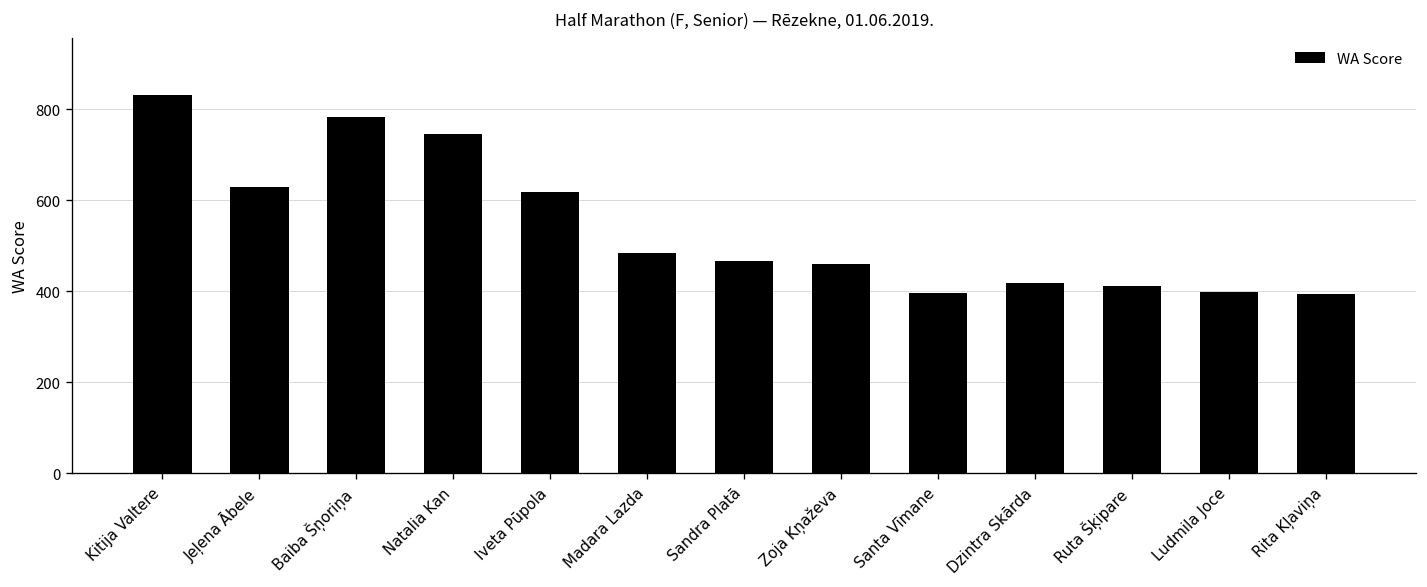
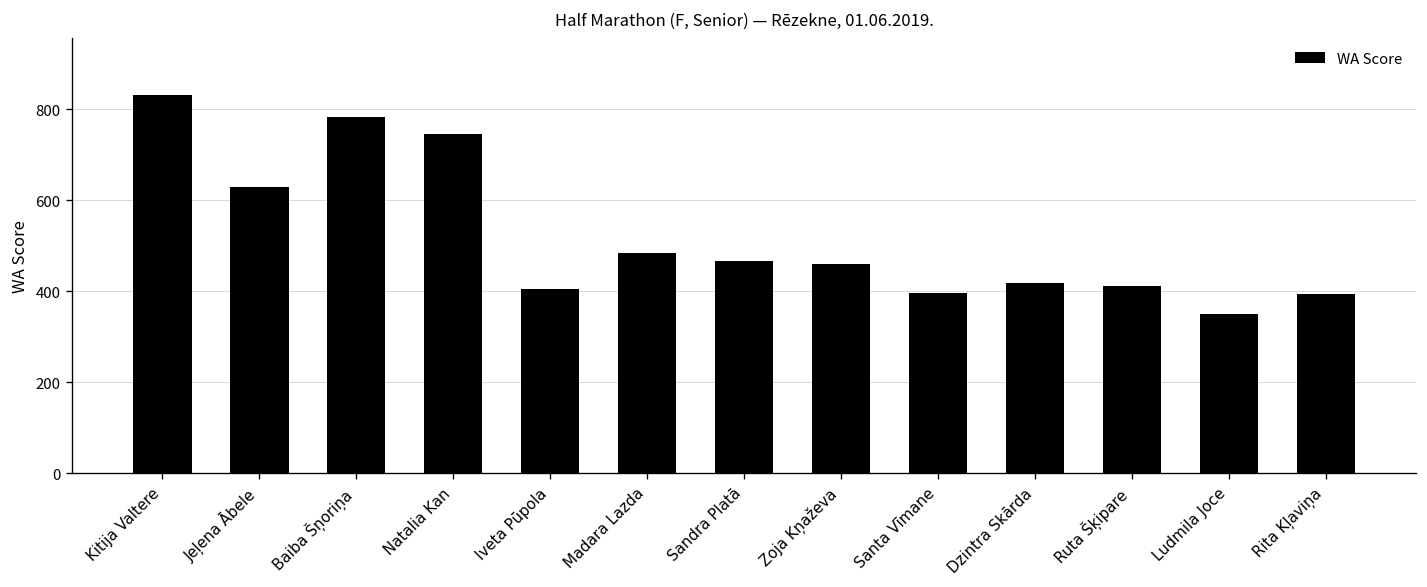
  {
    "Kitija Valtere": 830,
    "Jeļena Ābele": 630,
    "Baiba Šņoriņa": 780,
    "Natalia Kan": 750,
-   "Iveta Pūpola": 620,
+   "Iveta Pūpola": 400,
    "Madara Lazda": 480,
    "Sandra Platā": 470,
    "Zoja Kņaževa": 460,
    "Santa Vīmane": 400,
    "Dzintra Skārda": 420,
    "Ruta Šķipare": 410,
-   "Ludmila Joce": 400,
+   "Ludmila Joce": 350,
    "Rita Kļaviņa": 390
  }
